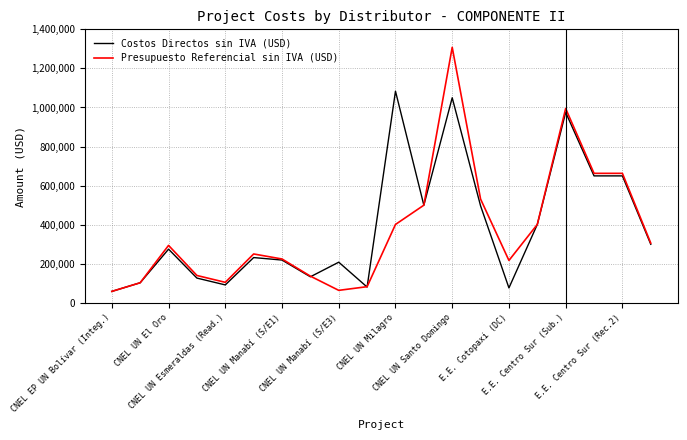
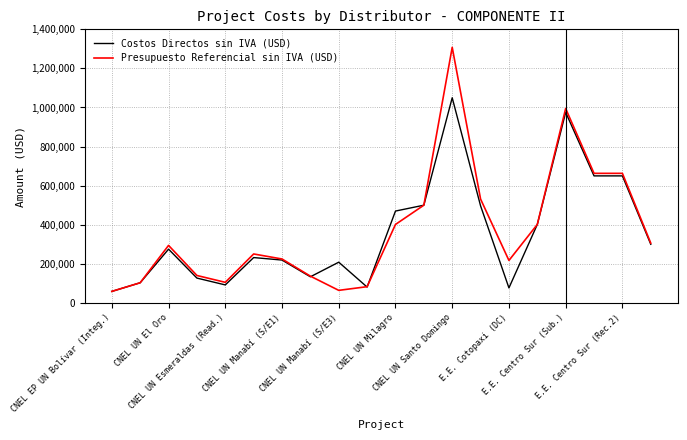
  {
    "Costos Directos sin IVA (USD)": {
      "CNEL UN El Oro": "280,000",
      "CNEL UN Esmeraldas (Read.)": "90,000",
      "CNEL UN Manabí (S/E3)": "210,000",
-     "CNEL UN Milagro": "1,080,000",
+     "CNEL UN Milagro": "470,000",
      "CNEL UN Santo Domingo": "1,050,000",
      "E.E. Cotopaxi (DC)": "80,000",
      "E.E. Centro Sur (Sub.)": "980,000",
      "E.E. Centro Sur (Rec.2)": "650,000"
    },
    "Presupuesto Referencial sin IVA (USD)": {
      "CNEL UN El Oro": "290,000",
      "CNEL UN Esmeraldas (Read.)": "110,000",
      "CNEL UN Manabí (S/E3)": "60,000",
      "CNEL UN Milagro": "400,000",
      "CNEL UN Santo Domingo": "1,310,000",
      "E.E. Cotopaxi (DC)": "220,000",
      "E.E. Centro Sur (Sub.)": "990,000",
      "E.E. Centro Sur (Rec.2)": "660,000"
    }
  }
